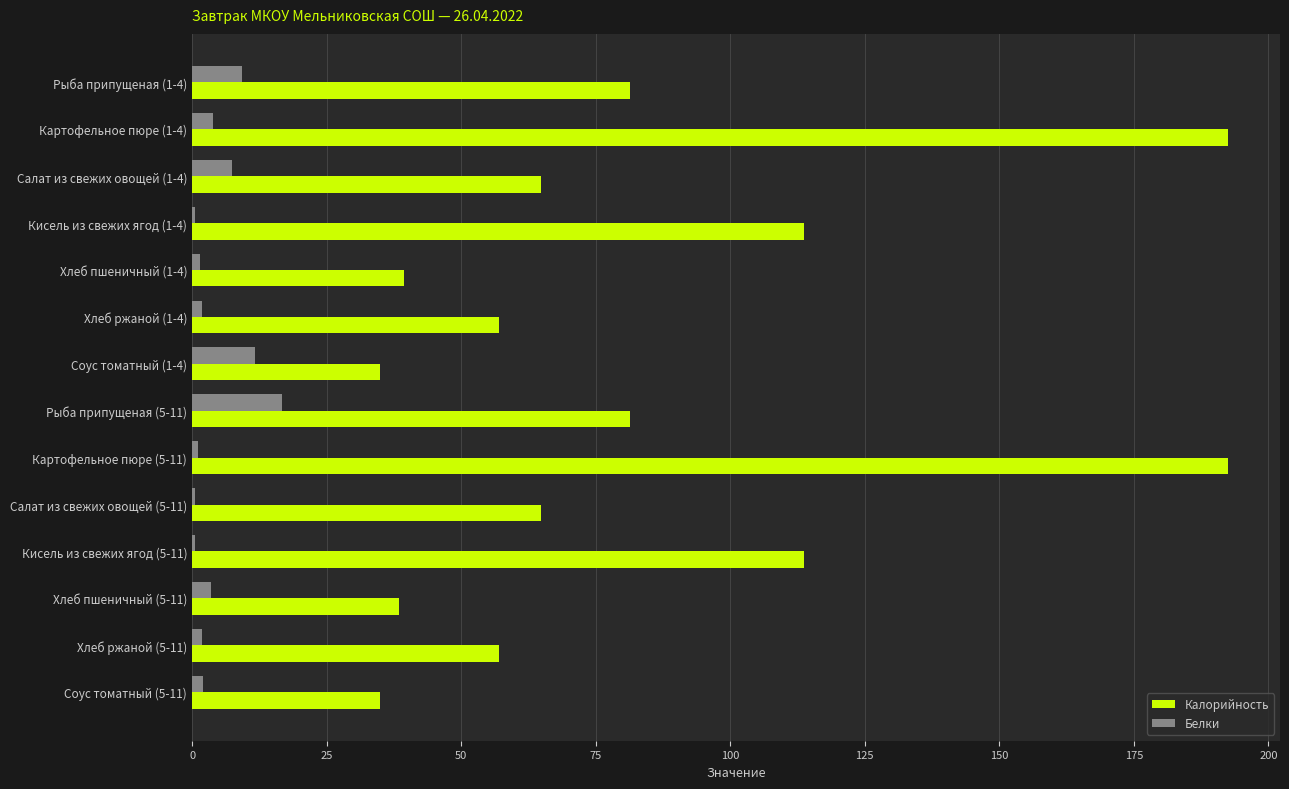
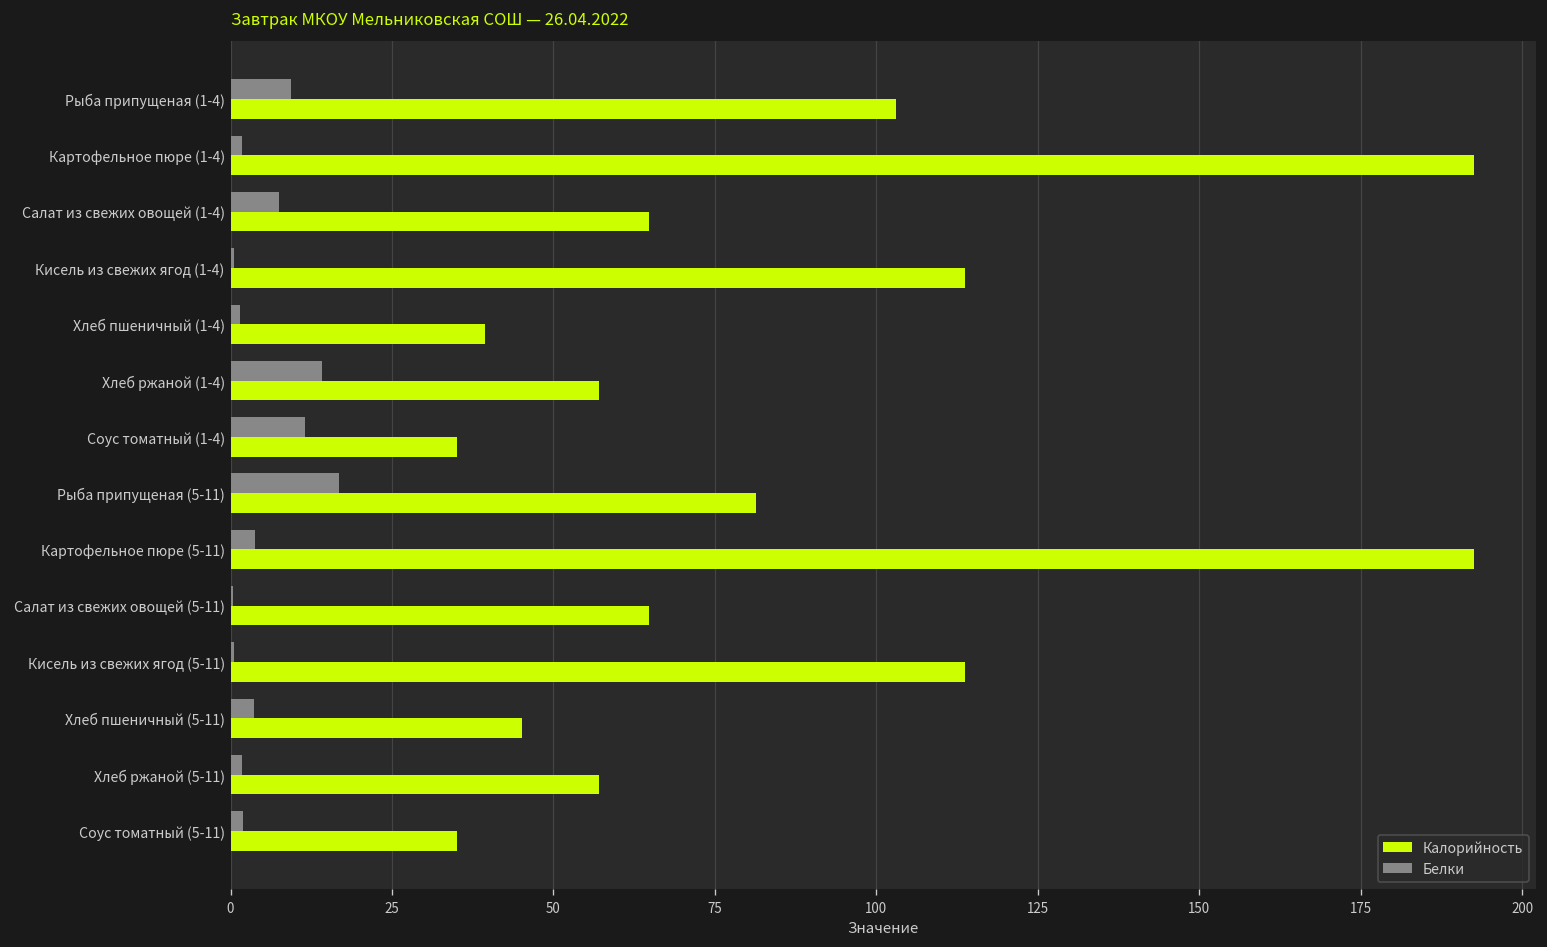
  {
    "Калорийность": {
-     "Рыба припущеная (1-4)": 81,
+     "Рыба припущеная (1-4)": 103,
      "Картофельное пюре (1-4)": 193,
      "Салат из свежих овощей (1-4)": 65,
      "Кисель из свежих ягод (1-4)": 114,
      "Хлеб пшеничный (1-4)": 39,
      "Хлеб ржаной (1-4)": 57,
      "Соус томатный (1-4)": 35,
      "Рыба припущеная (5-11)": 81,
      "Картофельное пюре (5-11)": 193,
      "Салат из свежих овощей (5-11)": 65,
      "Кисель из свежих ягод (5-11)": 114,
-     "Хлеб пшеничный (5-11)": 38,
+     "Хлеб пшеничный (5-11)": 45,
      "Хлеб ржаной (5-11)": 57,
      "Соус томатный (5-11)": 35
    },
    "Белки": {
      "Рыба припущеная (1-4)": 9,
-     "Картофельное пюре (1-4)": 4,
+     "Картофельное пюре (1-4)": 2,
      "Салат из свежих овощей (1-4)": 7,
      "Кисель из свежих ягод (1-4)": 1,
      "Хлеб пшеничный (1-4)": 2,
-     "Хлеб ржаной (1-4)": 2,
+     "Хлеб ржаной (1-4)": 14,
      "Соус томатный (1-4)": 12,
      "Рыба припущеная (5-11)": 17,
-     "Картофельное пюре (5-11)": 1,
+     "Картофельное пюре (5-11)": 4,
      "Кисель из свежих ягод (5-11)": 1,
      "Хлеб пшеничный (5-11)": 4,
      "Хлеб ржаной (5-11)": 2,
      "Соус томатный (5-11)": 2
    }
  }
